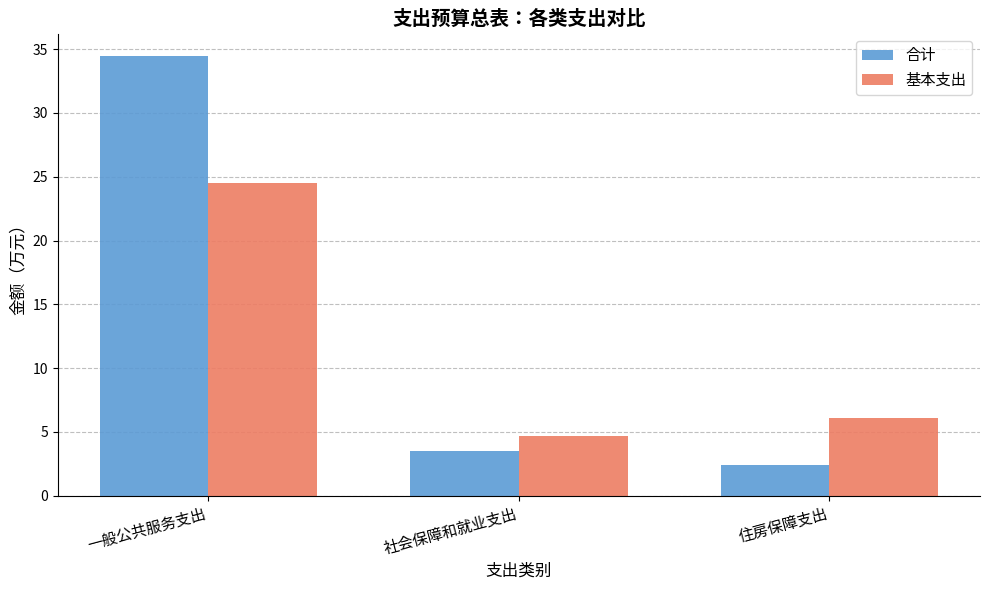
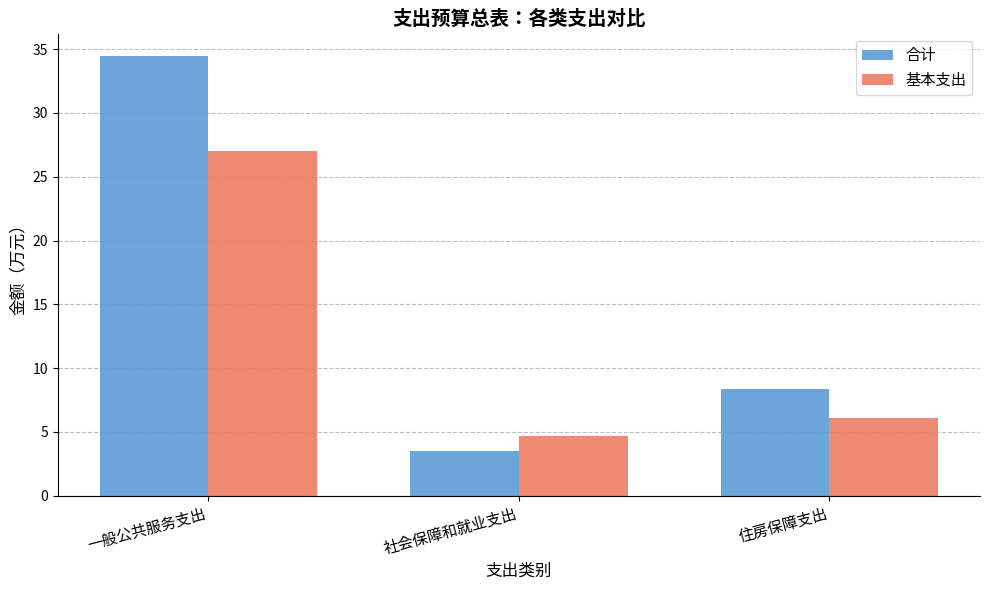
  {
    "合计": {
      "一般公共服务支出": 34.5,
      "社会保障和就业支出": 3.5,
-     "住房保障支出": 2.4
+     "住房保障支出": 8.4
    },
    "基本支出": {
-     "一般公共服务支出": 24.5,
+     "一般公共服务支出": 27.0,
      "社会保障和就业支出": 4.7,
      "住房保障支出": 6.1
    }
  }
